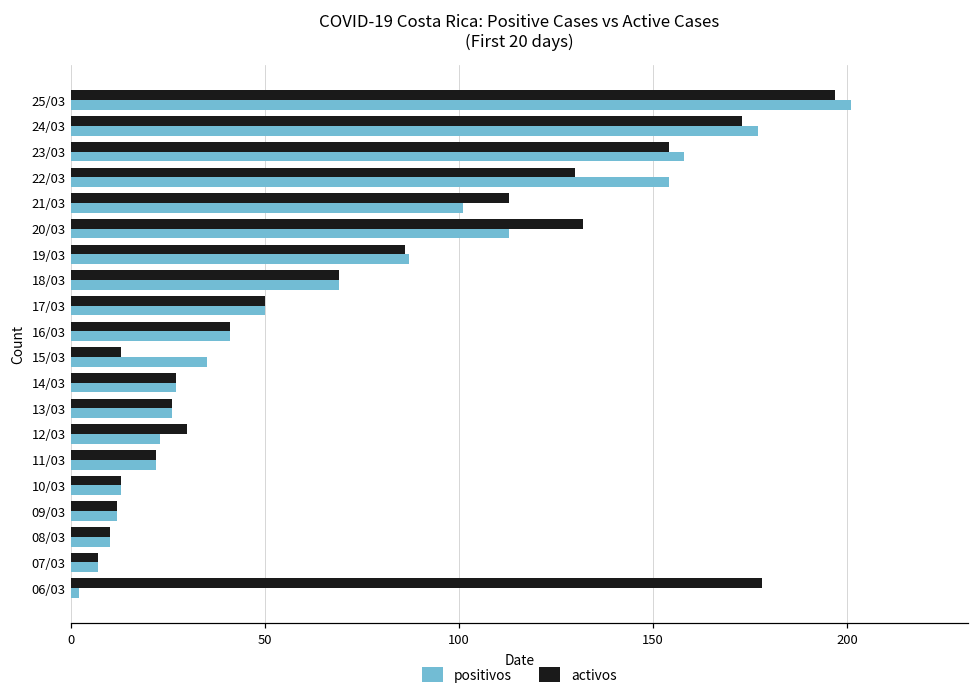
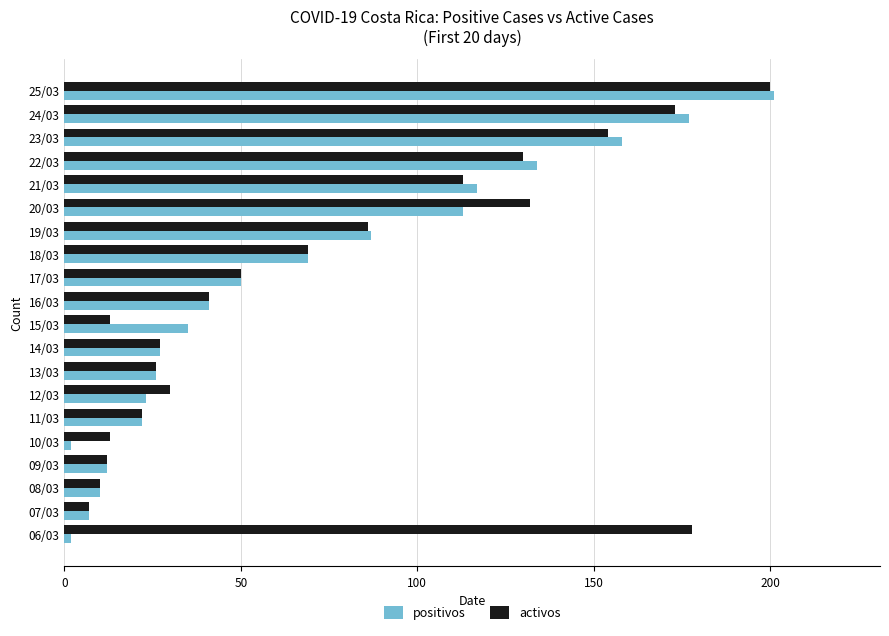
  {
    "positivos": {
      "25/03": 201,
      "24/03": 177,
      "23/03": 158,
-     "22/03": 154,
-     "21/03": 101,
+     "22/03": 134,
+     "21/03": 117,
      "20/03": 113,
      "19/03": 87,
      "18/03": 69,
      "17/03": 50,
      "16/03": 41,
      "15/03": 35,
      "14/03": 27,
      "13/03": 26,
      "12/03": 23,
      "11/03": 22,
-     "10/03": 13,
+     "10/03": 2,
      "09/03": 12,
      "08/03": 10,
      "07/03": 7,
      "06/03": 2
    },
    "activos": {
-     "25/03": 197,
+     "25/03": 200,
      "24/03": 173,
      "23/03": 154,
      "22/03": 130,
      "21/03": 113,
      "20/03": 132,
      "19/03": 86,
      "18/03": 69,
      "17/03": 50,
      "16/03": 41,
      "15/03": 13,
      "14/03": 27,
      "13/03": 26,
      "12/03": 30,
      "11/03": 22,
      "10/03": 13,
      "09/03": 12,
      "08/03": 10,
      "07/03": 7,
      "06/03": 178
    }
  }
